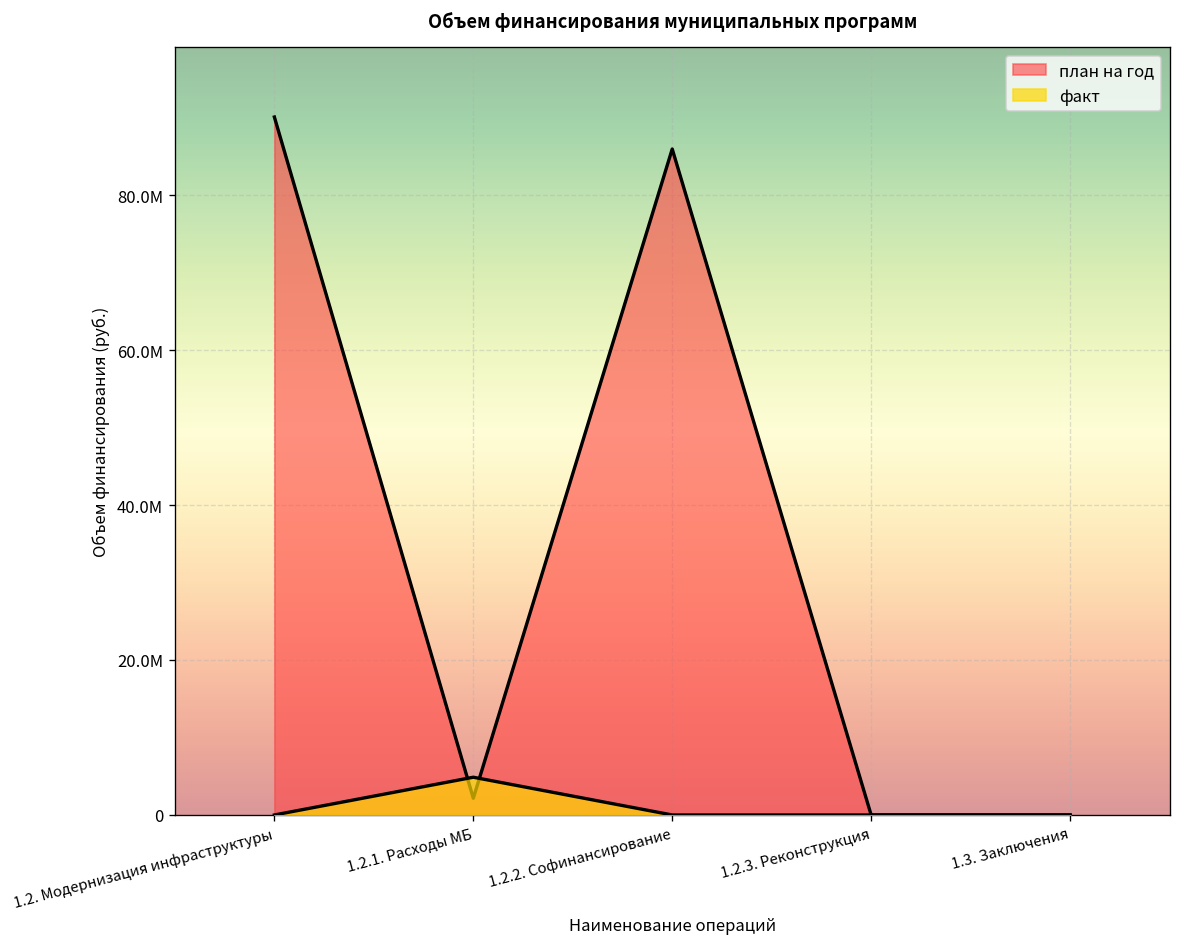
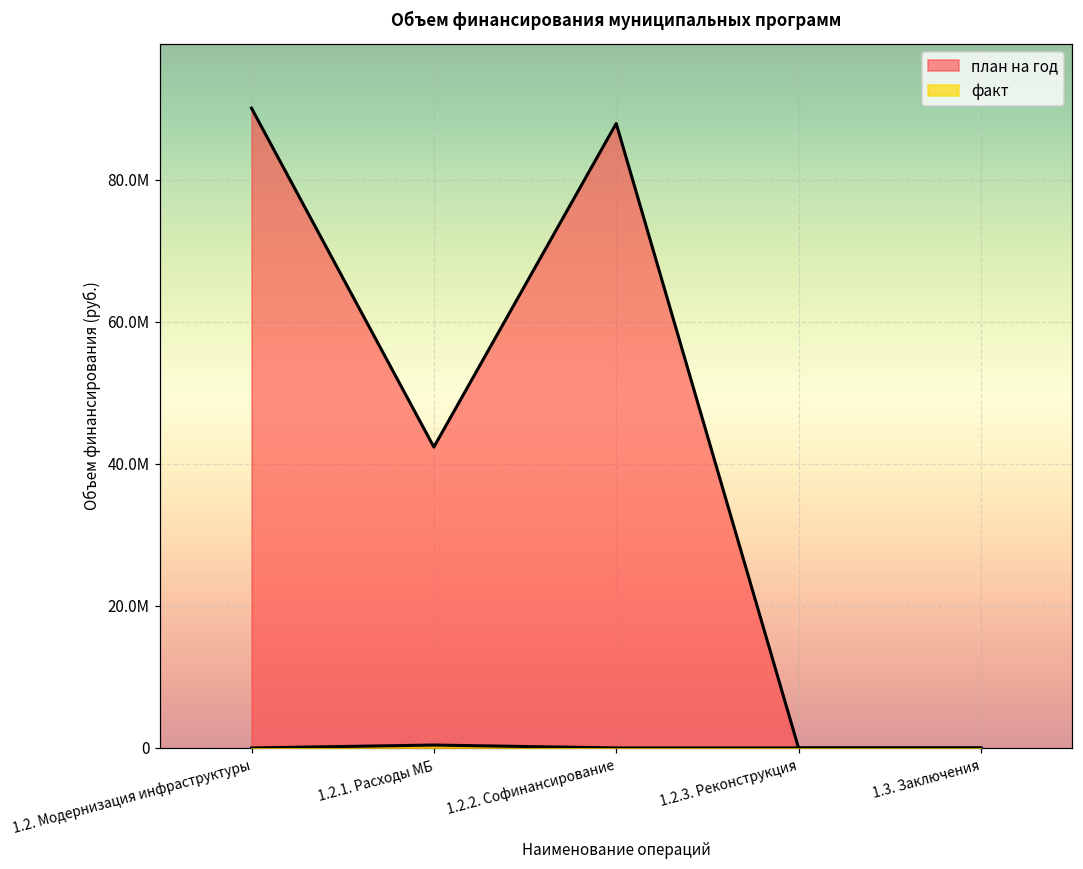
  {
    "план на год": {
      "1.2. Модернизация инфраструктуры": 90000000,
-     "1.2.1. Расходы МБ": 2000000,
-     "1.2.2. Софинансирование": 86000000
+     "1.2.1. Расходы МБ": 42000000,
+     "1.2.2. Софинансирование": 88000000
    },
    "факт": {
      "1.2. Модернизация инфраструктуры": 0,
-     "1.2.1. Расходы МБ": 5000000,
+     "1.2.1. Расходы МБ": 0,
      "1.2.2. Софинансирование": 0
    }
  }
